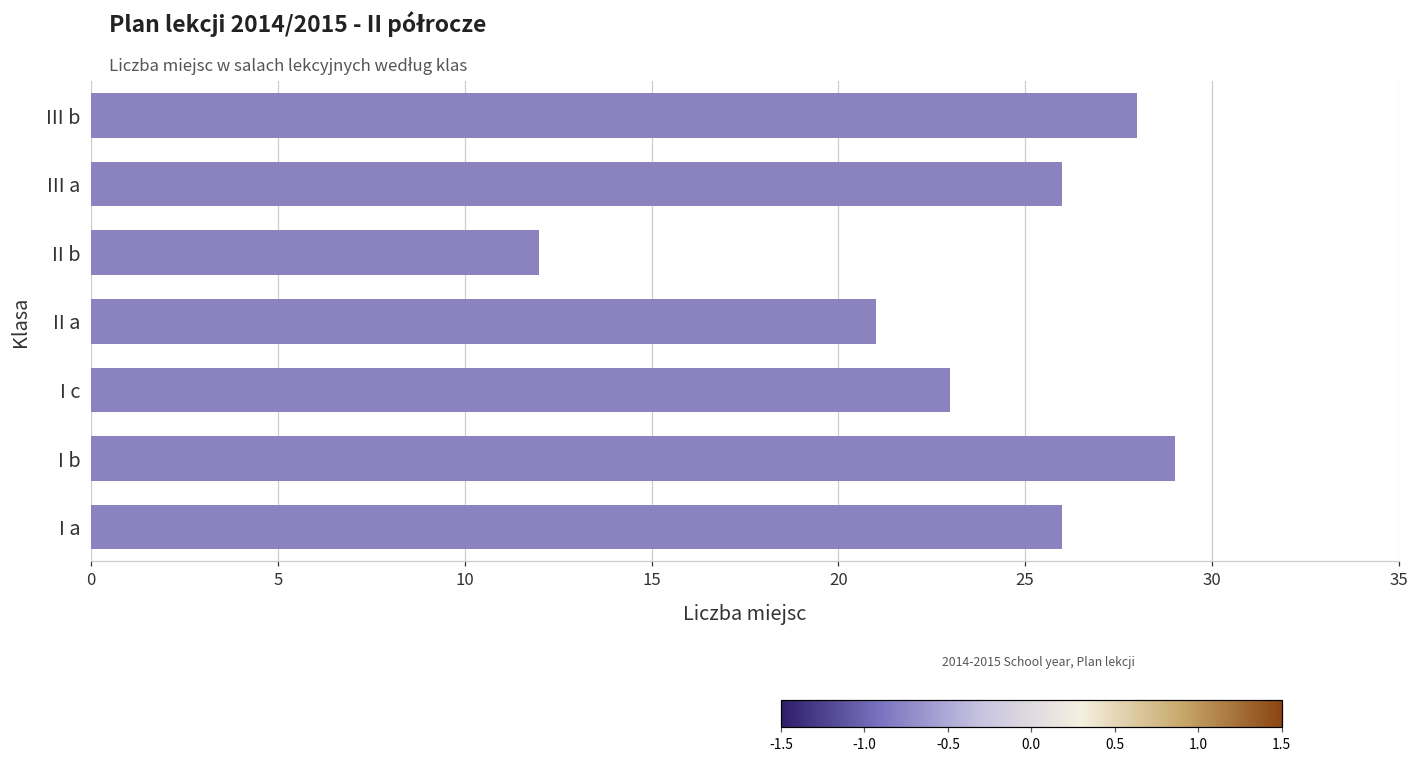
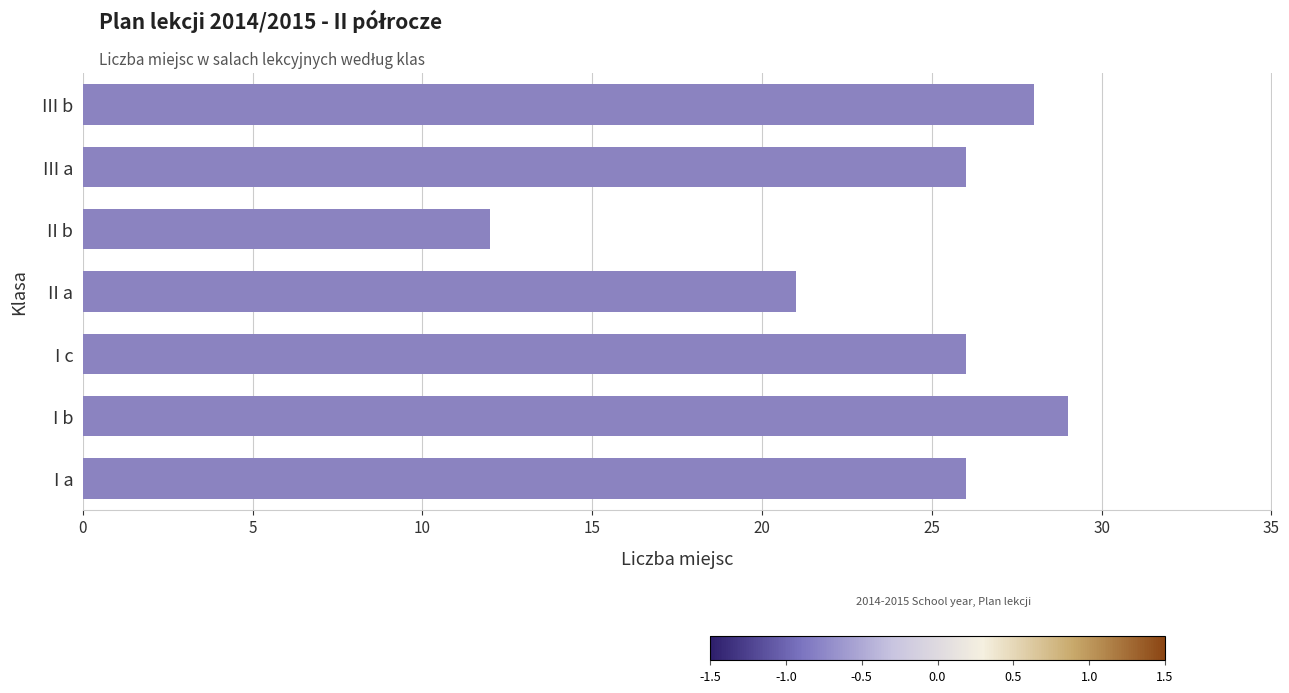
  {
    "III b": 28,
    "III a": 26,
    "II b": 12,
    "II a": 21,
-   "I c": 23,
+   "I c": 26,
    "I b": 29,
    "I a": 26
  }
